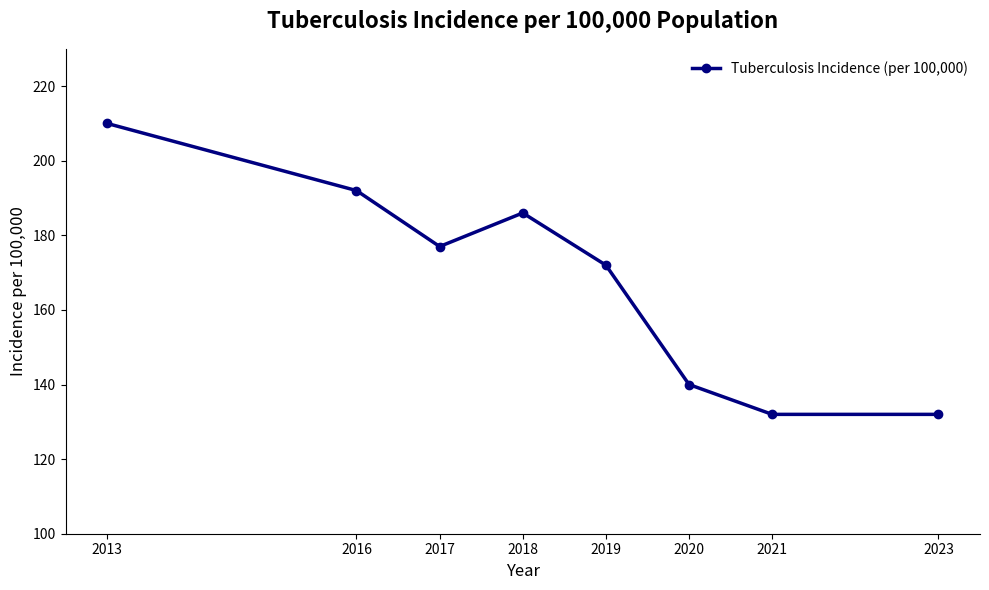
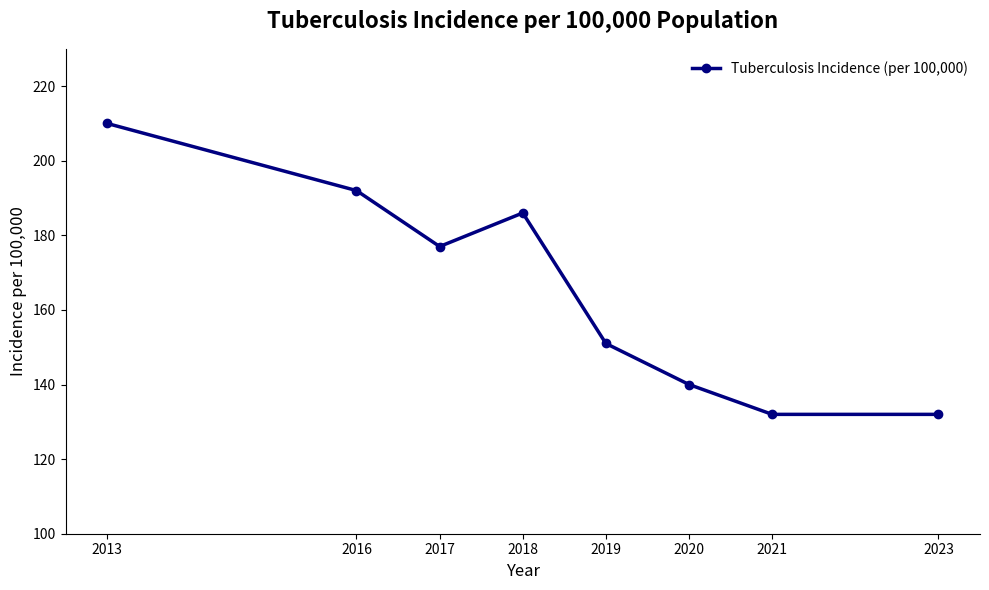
  {
    "2013": 210,
    "2016": 192,
    "2017": 177,
    "2018": 186,
-   "2019": 172,
+   "2019": 151,
    "2020": 140,
    "2021": 132,
    "2023": 132
  }
